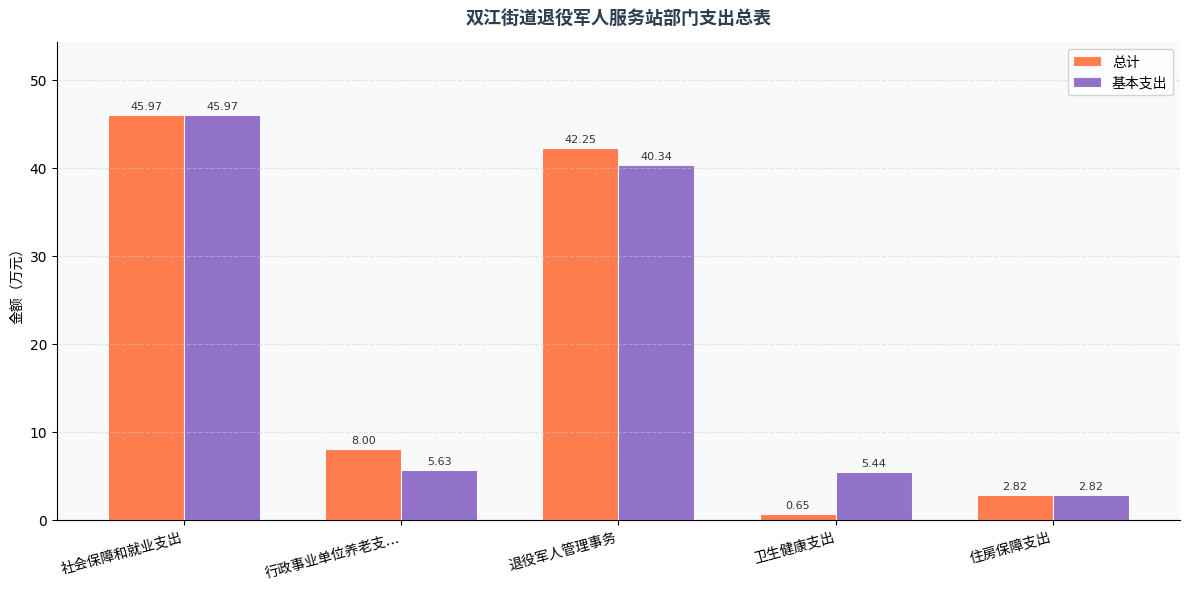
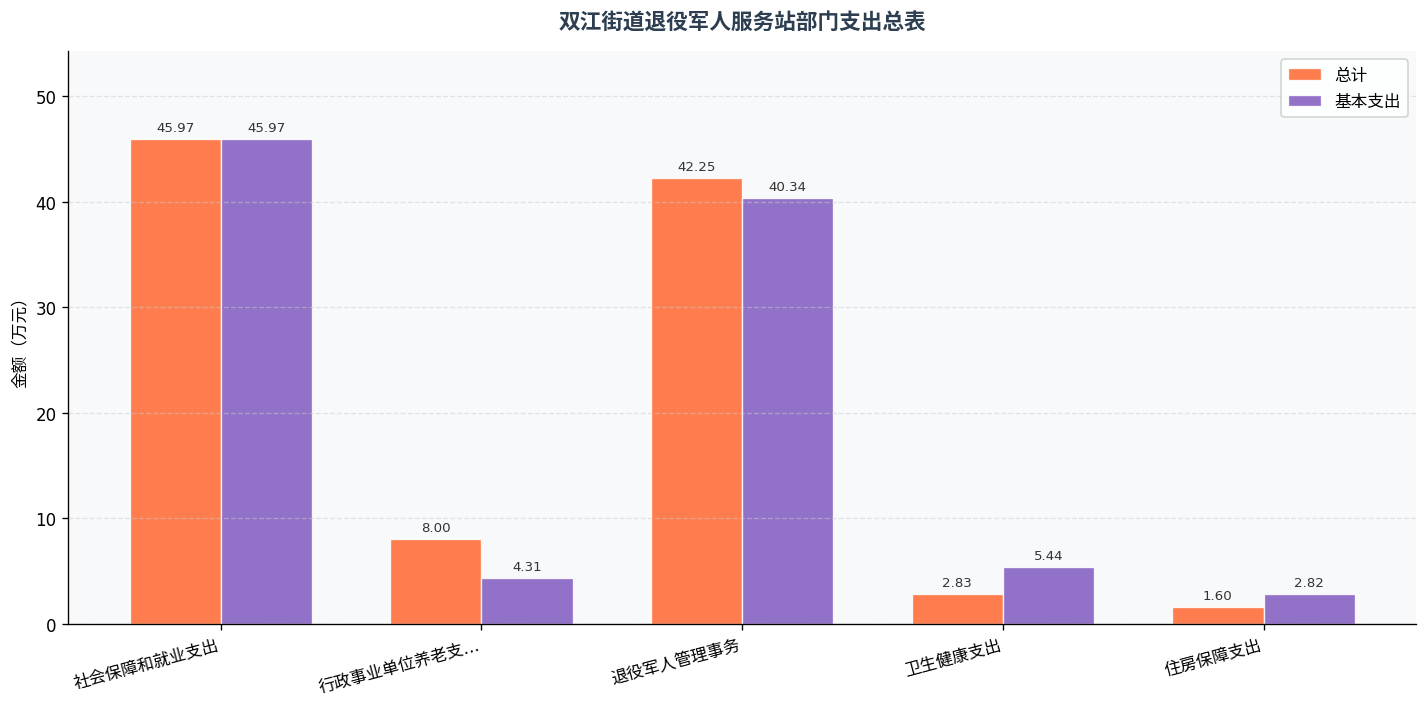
  {
    "总计": {
      "社会保障和就业支出": 45.97,
      "行政事业单位养老支…": 8.00,
      "退役军人管理事务": 42.25,
-     "卫生健康支出": 0.65,
-     "住房保障支出": 2.82
+     "卫生健康支出": 2.83,
+     "住房保障支出": 1.60
    },
    "基本支出": {
      "社会保障和就业支出": 45.97,
-     "行政事业单位养老支…": 5.63,
+     "行政事业单位养老支…": 4.31,
      "退役军人管理事务": 40.34,
      "卫生健康支出": 5.44,
      "住房保障支出": 2.82
    }
  }
